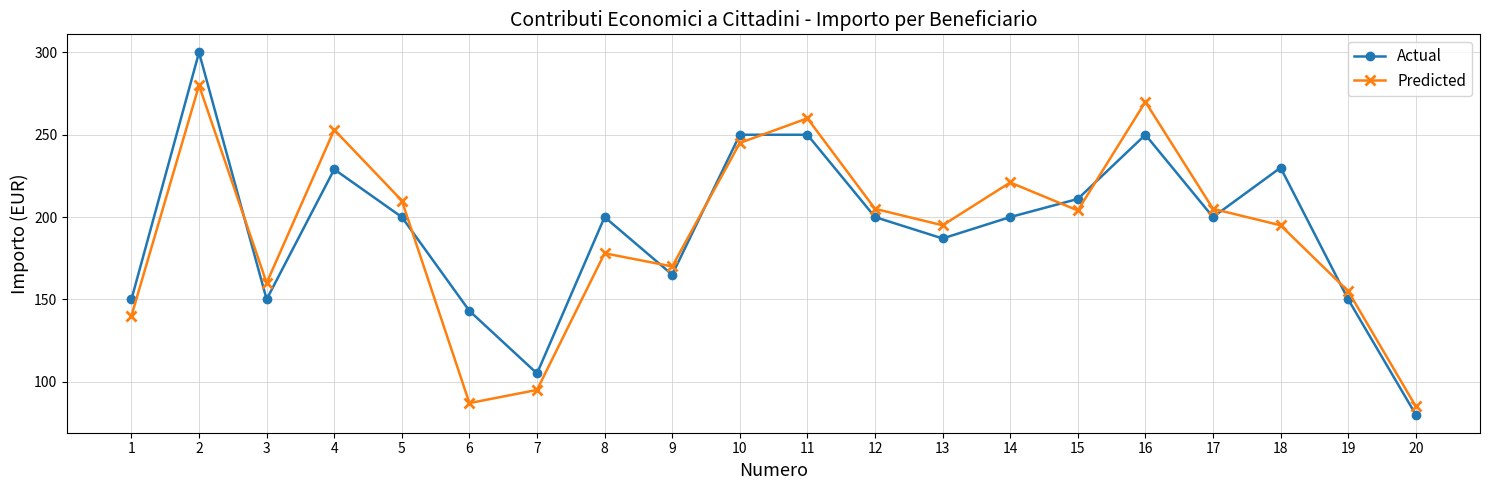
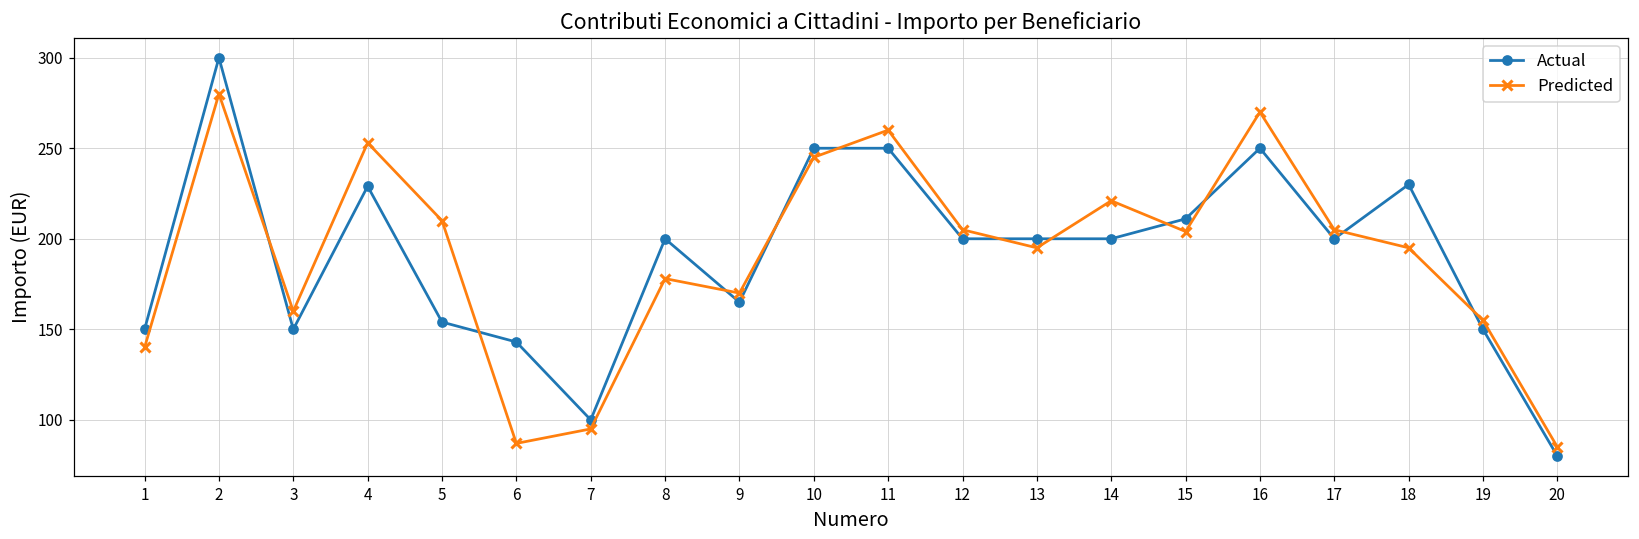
  {
    "Actual": {
      "1": 150,
      "2": 300,
      "3": 150,
      "4": 229,
-     "5": 200,
+     "5": 154,
      "6": 143,
-     "7": 105,
+     "7": 100,
      "8": 200,
      "9": 165,
      "10": 250,
      "11": 250,
      "12": 200,
-     "13": 187,
+     "13": 200,
      "14": 200,
      "15": 211,
      "16": 250,
      "17": 200,
      "18": 230,
      "19": 150,
      "20": 80
    },
    "Predicted": {
      "1": 140,
      "2": 280,
      "3": 160,
      "4": 253,
      "5": 210,
      "6": 87,
      "7": 95,
      "8": 178,
      "9": 170,
      "10": 245,
      "11": 260,
      "12": 205,
      "13": 195,
      "14": 221,
      "15": 204,
      "16": 270,
      "17": 205,
      "18": 195,
      "19": 155,
      "20": 85
    }
  }
